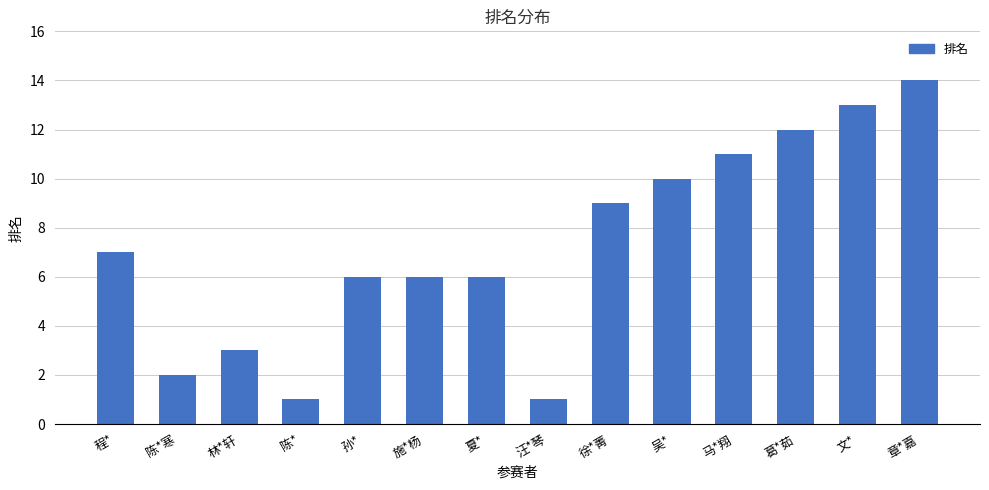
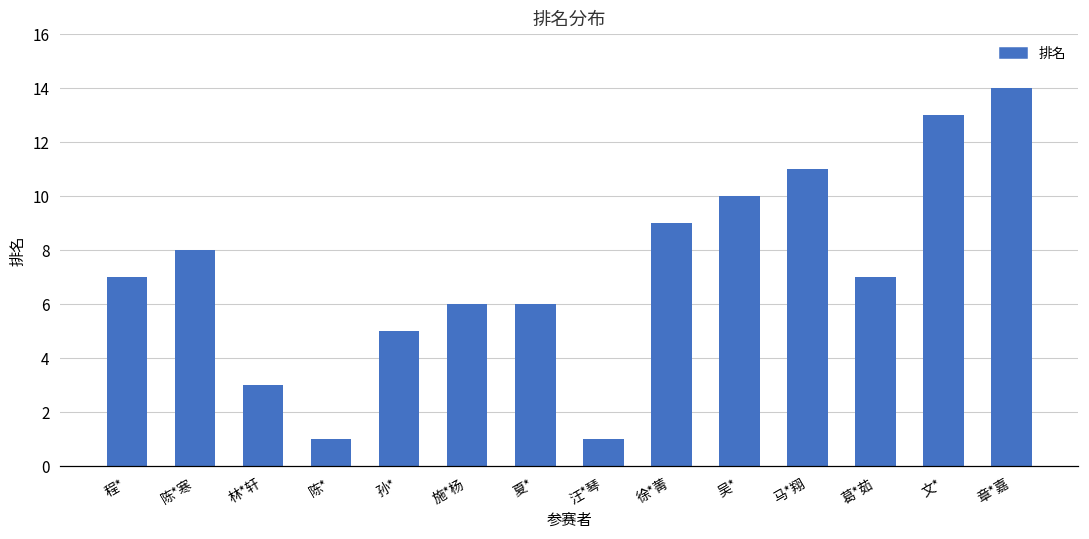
  {
    "程*": 7,
-   "陈*寒": 2,
+   "陈*寒": 8,
    "林*轩": 3,
    "陈*": 1,
-   "孙*": 6,
+   "孙*": 5,
    "施*杨": 6,
    "夏*": 6,
    "汪*琴": 1,
    "徐*菁": 9,
    "吴*": 10,
    "马*翔": 11,
-   "葛*茹": 12,
+   "葛*茹": 7,
    "文*": 13,
    "章*嘉": 14
  }
